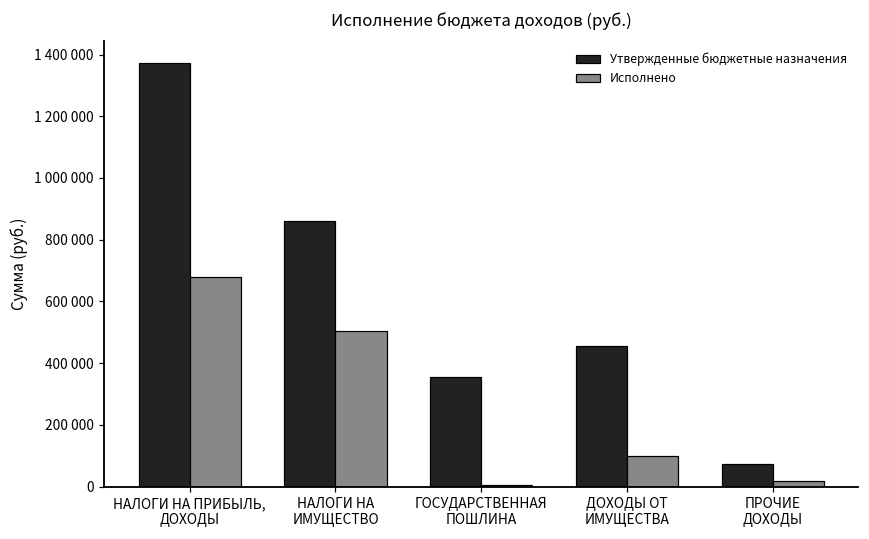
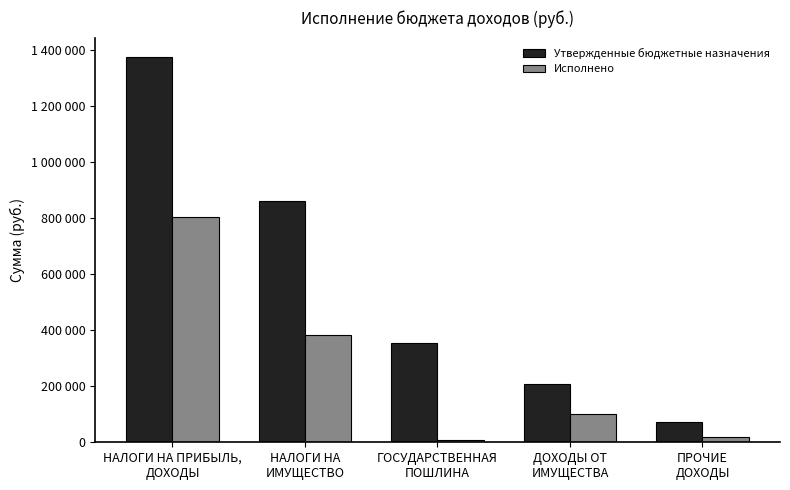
  {
    "Утвержденные бюджетные назначения": {
      "НАЛОГИ НА ПРИБЫЛЬ, ДОХОДЫ": 1370000,
      "НАЛОГИ НА ИМУЩЕСТВО": 860000,
      "ГОСУДАРСТВЕННАЯ ПОШЛИНА": 360000,
-     "ДОХОДЫ ОТ ИМУЩЕСТВА": 460000,
+     "ДОХОДЫ ОТ ИМУЩЕСТВА": 210000,
      "ПРОЧИЕ ДОХОДЫ": 70000
    },
    "Исполнено": {
-     "НАЛОГИ НА ПРИБЫЛЬ, ДОХОДЫ": 680000,
-     "НАЛОГИ НА ИМУЩЕСТВО": 500000,
+     "НАЛОГИ НА ПРИБЫЛЬ, ДОХОДЫ": 800000,
+     "НАЛОГИ НА ИМУЩЕСТВО": 380000,
      "ДОХОДЫ ОТ ИМУЩЕСТВА": 100000,
      "ПРОЧИЕ ДОХОДЫ": 20000
    }
  }
